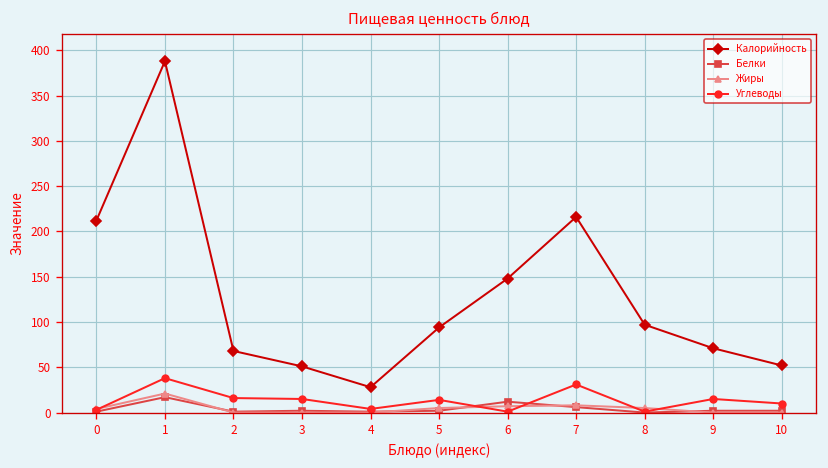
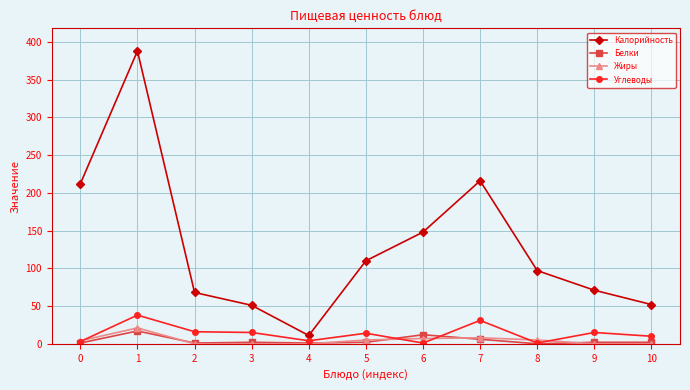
  {
    "Калорийность": {
      "0": 210,
      "1": 390,
      "2": 70,
      "3": 50,
-     "4": 30,
-     "5": 90,
+     "4": 10,
+     "5": 110,
      "6": 150,
      "7": 220,
      "8": 100,
      "9": 70,
      "10": 50
    },
    "Жиры": {
      "1": 20,
      "6": 10,
      "8": 10
    }
  }
